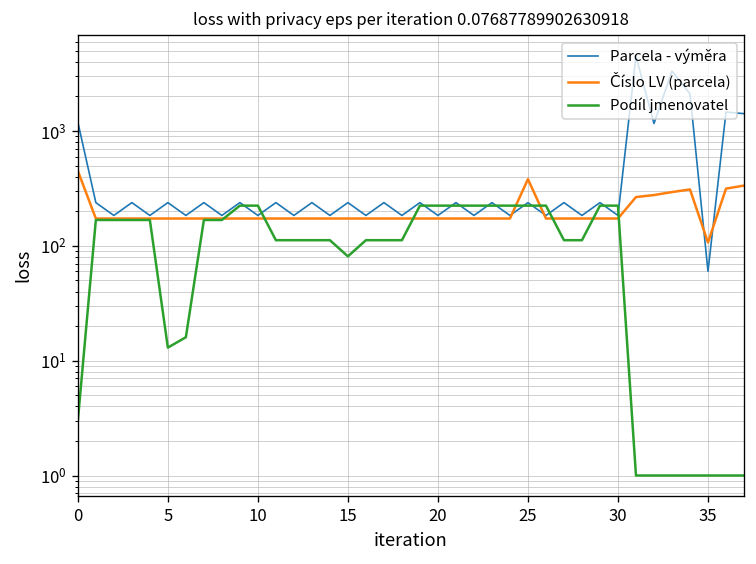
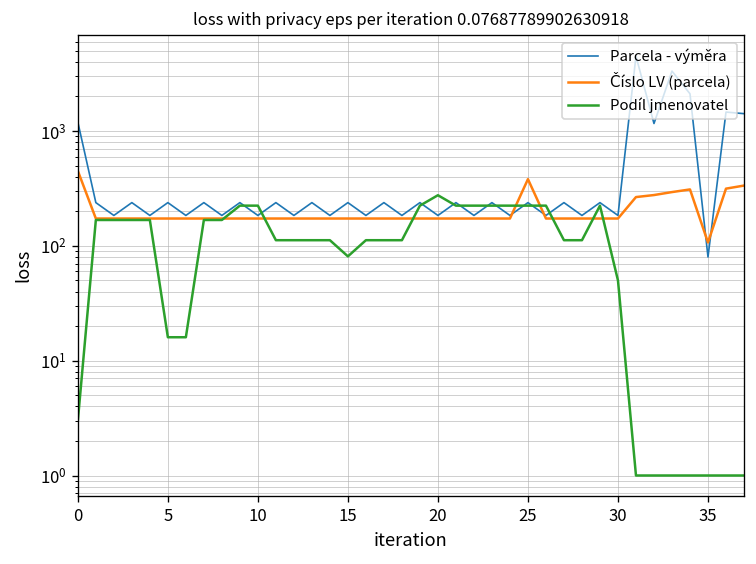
  {
    "Parcela - výměra": {
      "0": 1200,
      "5": 240,
      "10": 180,
      "15": 240,
      "20": 180,
      "25": 240,
      "30": 180,
-     "35": 60
+     "35": 80
    },
    "Číslo LV (parcela)": {
      "0": 500,
      "5": 170,
      "10": 170,
      "15": 170,
      "20": 170,
      "25": 380,
      "30": 170,
      "35": 110
    },
    "Podíl jmenovatel": {
      "0": 3,
-     "5": 13,
+     "5": 16,
      "10": 220,
      "15": 80,
-     "20": 220,
+     "20": 280,
      "25": 220,
-     "30": 220,
+     "30": 50,
      "35": 1
    }
  }
